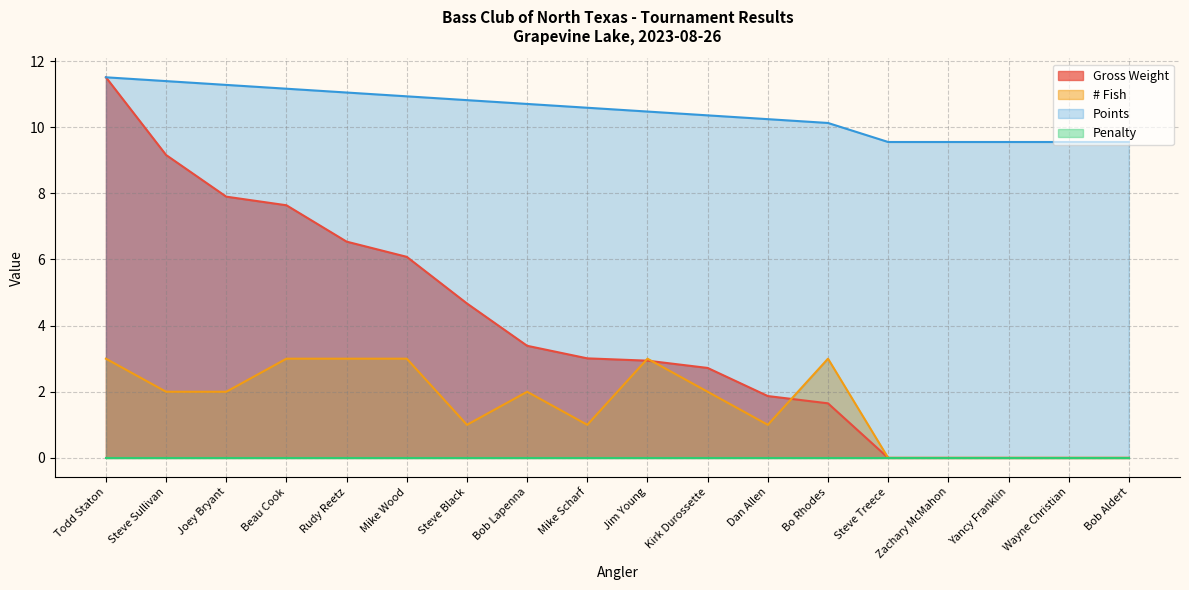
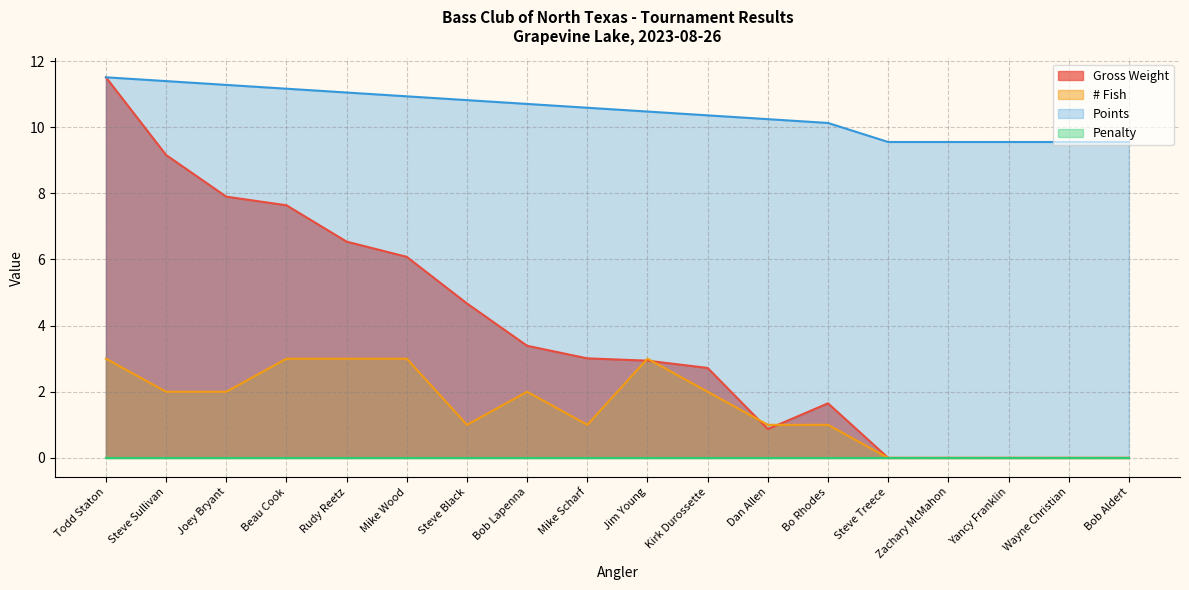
  {
    "Gross Weight": {
      "Steve Sullivan": 9.2,
      "Joey Bryant": 7.9,
      "Beau Cook": 7.6,
      "Rudy Reetz": 6.5,
      "Mike Wood": 6.1,
      "Steve Black": 4.7,
      "Bob Lapenna": 3.4,
      "Mike Scharf": 3.0,
      "Kirk Durossette": 2.7,
-     "Dan Allen": 1.9,
+     "Dan Allen": 0.9,
      "Bo Rhodes": 1.7
    },
    "# Fish": {
      "Todd Staton": 3,
      "Steve Sullivan": 2,
      "Joey Bryant": 2,
      "Beau Cook": 3,
      "Rudy Reetz": 3,
      "Mike Wood": 3,
      "Steve Black": 1,
      "Bob Lapenna": 2,
      "Mike Scharf": 1,
      "Kirk Durossette": 2,
      "Dan Allen": 1,
-     "Bo Rhodes": 3
+     "Bo Rhodes": 1
    },
    "Points": {
      "Steve Sullivan": 11.4,
      "Joey Bryant": 11.3,
      "Beau Cook": 11.2,
      "Rudy Reetz": 11.0,
      "Mike Wood": 10.9,
      "Steve Black": 10.8,
      "Bob Lapenna": 10.7,
      "Mike Scharf": 10.6,
      "Jim Young": 10.5,
      "Kirk Durossette": 10.4,
      "Dan Allen": 10.2,
      "Bo Rhodes": 10.1,
      "Steve Treece": 9.6,
      "Zachary McMahon": 9.6,
      "Yancy Franklin": 9.6
    },
    "Penalty": {
      "Todd Staton": 0.0,
      "Steve Sullivan": 0.0,
      "Joey Bryant": 0.0,
      "Beau Cook": 0.0,
      "Rudy Reetz": 0.0,
      "Mike Wood": 0.0,
      "Steve Black": 0.0,
      "Bob Lapenna": 0.0,
      "Mike Scharf": 0.0,
      "Jim Young": 0.0,
      "Kirk Durossette": 0.0,
      "Dan Allen": 0.0,
      "Bo Rhodes": 0.0
    }
  }
